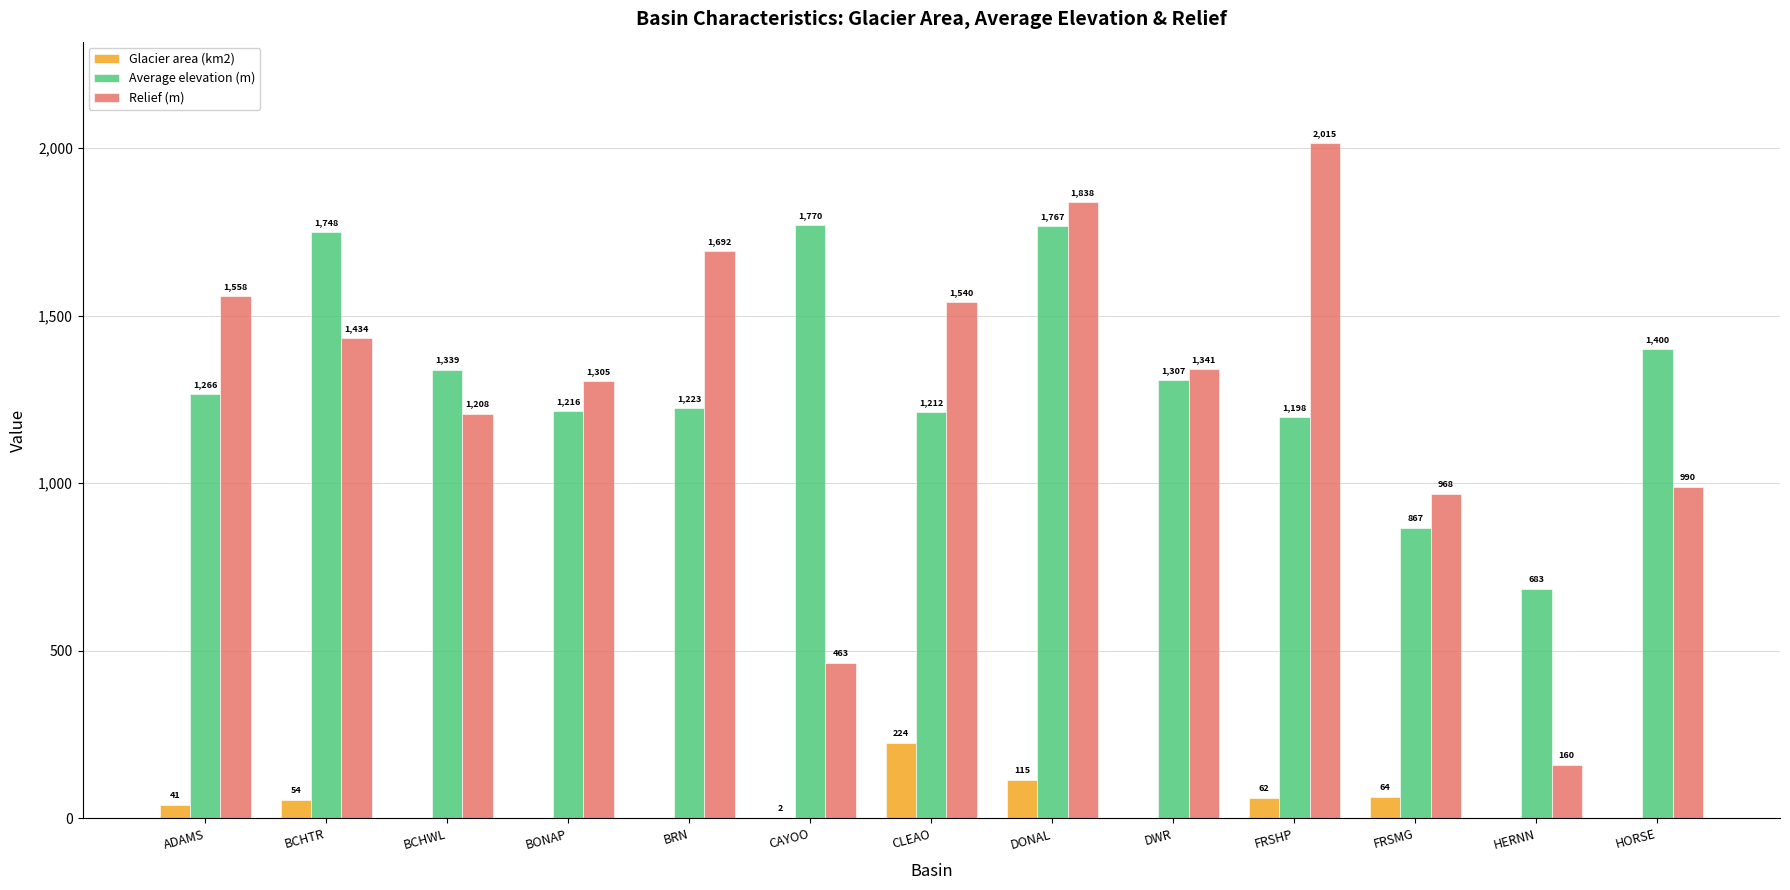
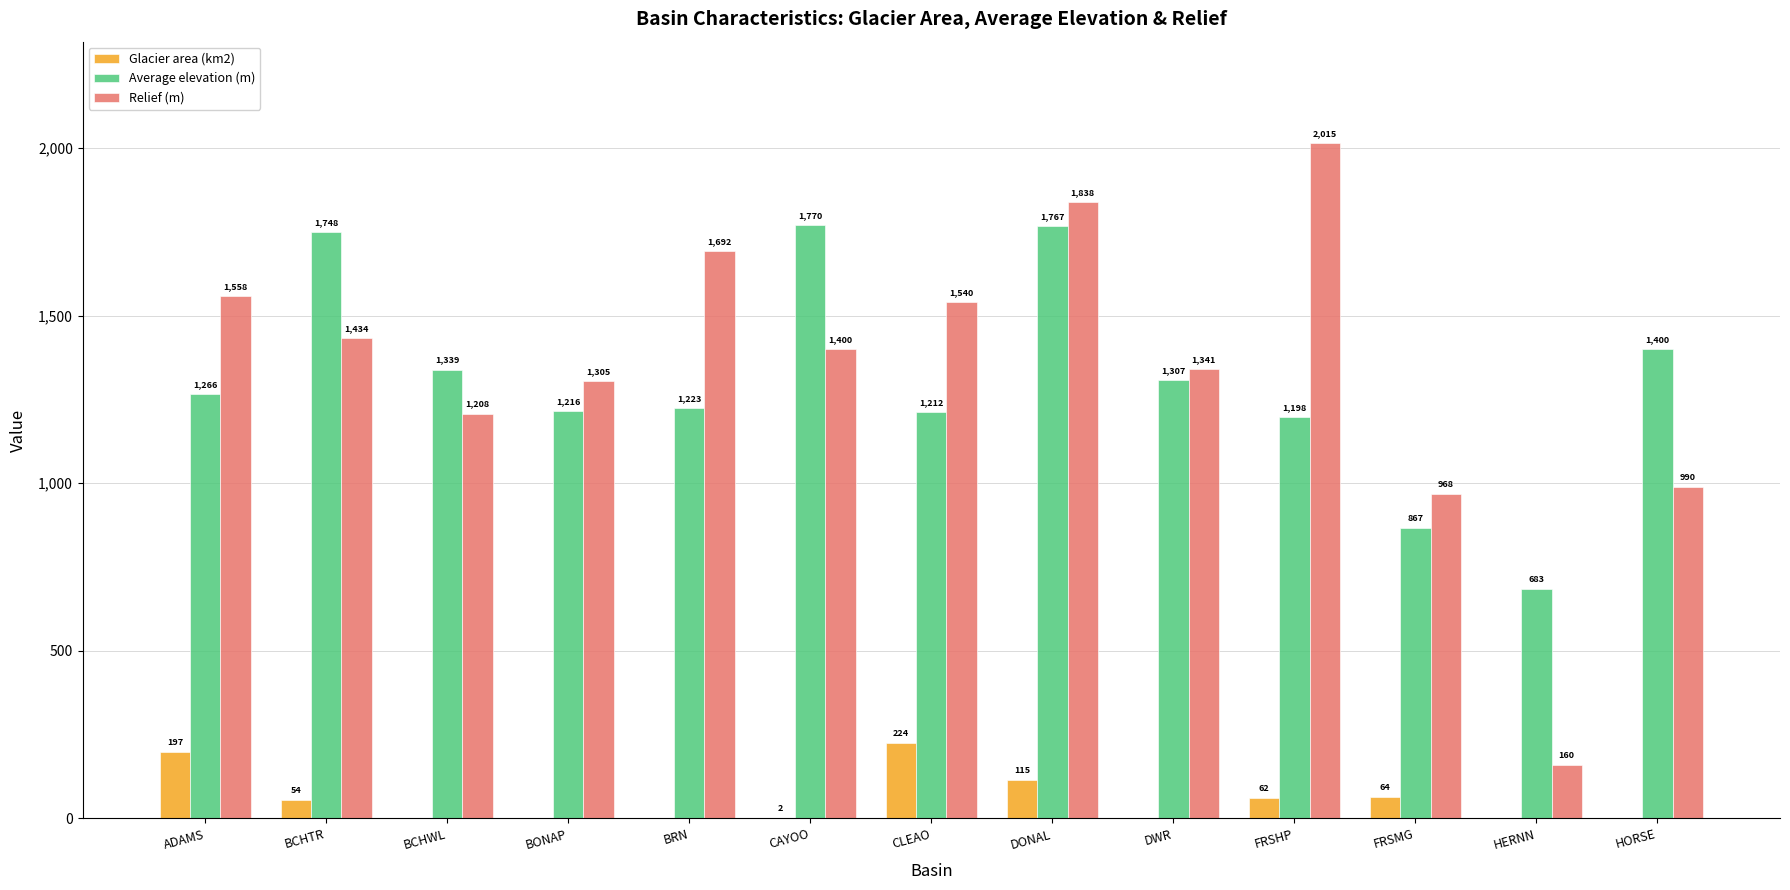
  {
    "Glacier area (km2)": {
-     "ADAMS": "41",
+     "ADAMS": "197",
      "BCHTR": "54",
      "CAYOO": "2",
      "CLEAO": "224",
      "DONAL": "115",
      "FRSHP": "62",
      "FRSMG": "64"
    },
    "Average elevation (m)": {
      "ADAMS": "1,266",
      "BCHTR": "1,748",
      "BCHWL": "1,339",
      "BONAP": "1,216",
      "BRN": "1,223",
      "CAYOO": "1,770",
      "CLEAO": "1,212",
      "DONAL": "1,767",
      "DWR": "1,307",
      "FRSHP": "1,198",
      "FRSMG": "867",
      "HERNN": "683",
      "HORSE": "1,400"
    },
    "Relief (m)": {
      "ADAMS": "1,558",
      "BCHTR": "1,434",
      "BCHWL": "1,208",
      "BONAP": "1,305",
      "BRN": "1,692",
-     "CAYOO": "463",
+     "CAYOO": "1,400",
      "CLEAO": "1,540",
      "DONAL": "1,838",
      "DWR": "1,341",
      "FRSHP": "2,015",
      "FRSMG": "968",
      "HERNN": "160",
      "HORSE": "990"
    }
  }
